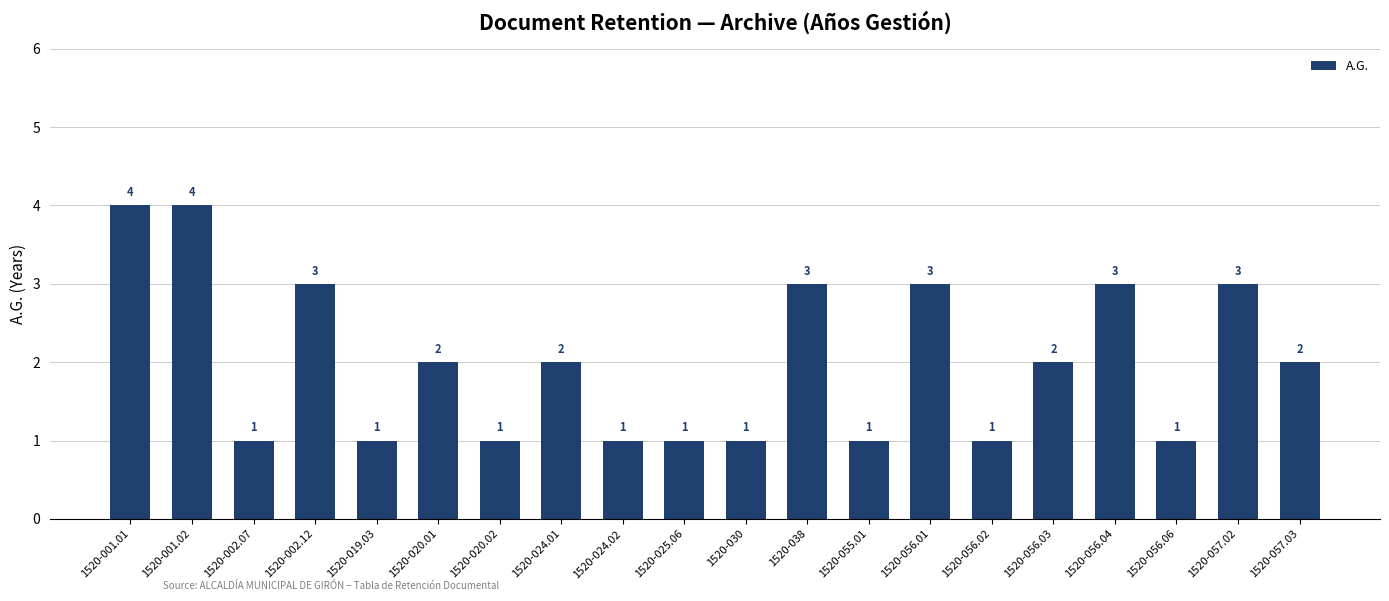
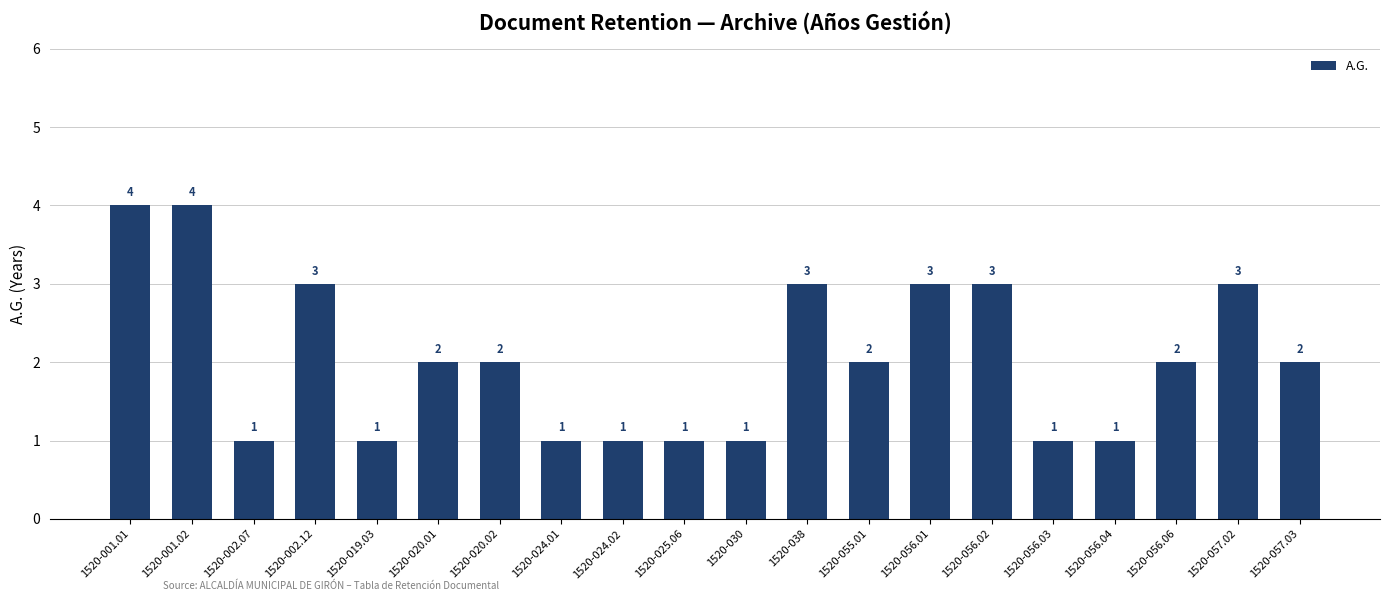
  {
    "1520-001.01": 4,
    "1520-001.02": 4,
    "1520-002.07": 1,
    "1520-002.12": 3,
    "1520-019.03": 1,
    "1520-020.01": 2,
-   "1520-020.02": 1,
-   "1520-024.01": 2,
+   "1520-020.02": 2,
+   "1520-024.01": 1,
    "1520-024.02": 1,
    "1520-025.06": 1,
    "1520-030": 1,
    "1520-038": 3,
-   "1520-055.01": 1,
+   "1520-055.01": 2,
    "1520-056.01": 3,
-   "1520-056.02": 1,
-   "1520-056.03": 2,
-   "1520-056.04": 3,
-   "1520-056.06": 1,
+   "1520-056.02": 3,
+   "1520-056.03": 1,
+   "1520-056.04": 1,
+   "1520-056.06": 2,
    "1520-057.02": 3,
    "1520-057.03": 2
  }
